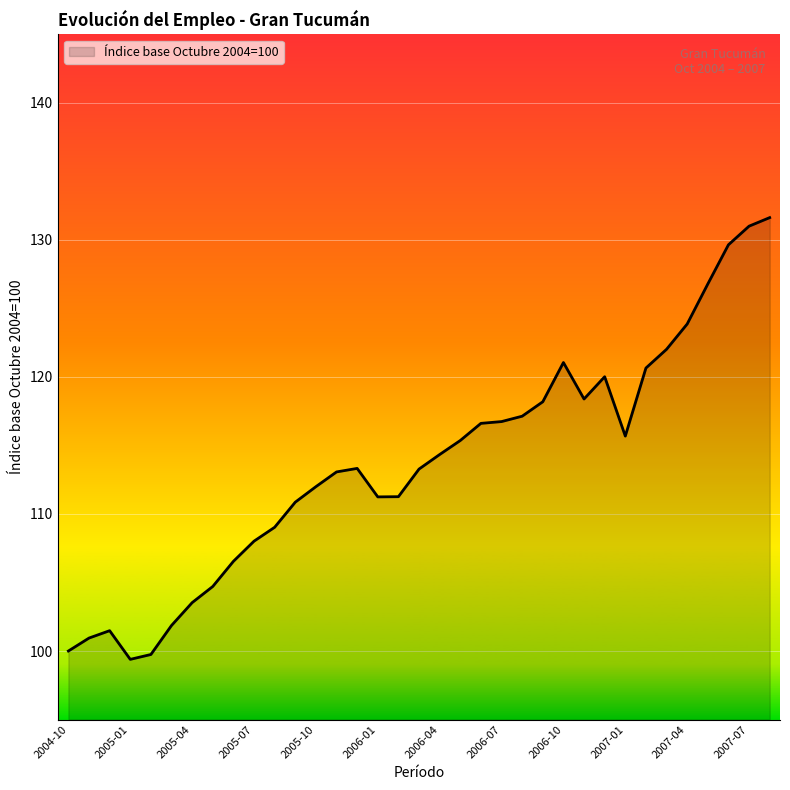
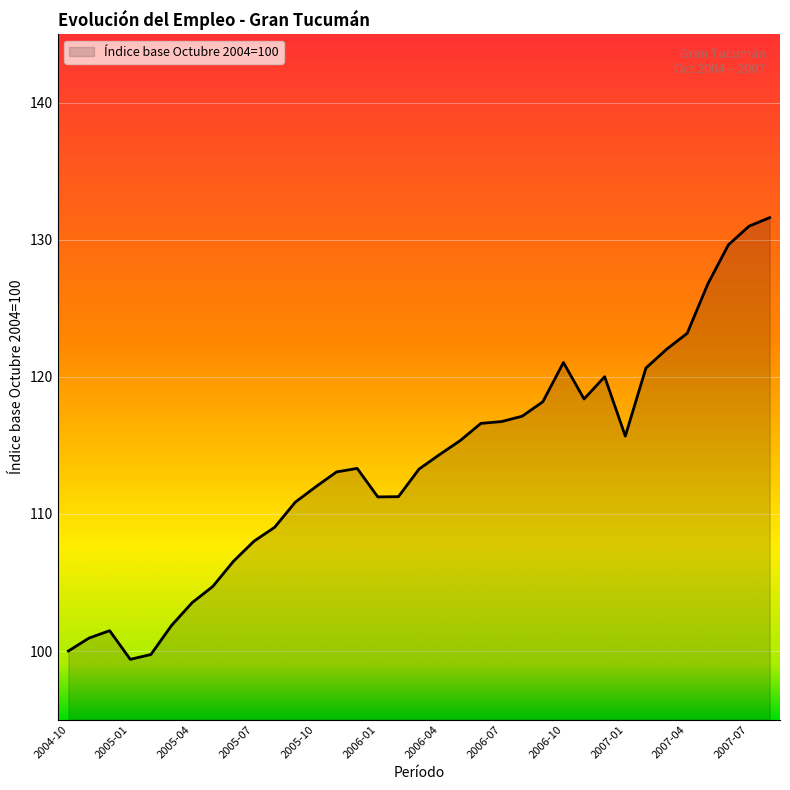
  {
    "2004-10": 100.0,
    "2005-01": 99.4,
    "2005-04": 103.5,
    "2005-07": 108.0,
    "2005-10": 112.0,
    "2006-01": 111.2,
    "2006-04": 114.3,
    "2006-07": 116.7,
    "2006-10": 121.1,
    "2007-01": 115.7,
-   "2007-04": 123.9,
+   "2007-04": 123.2,
    "2007-07": 131.0
  }
